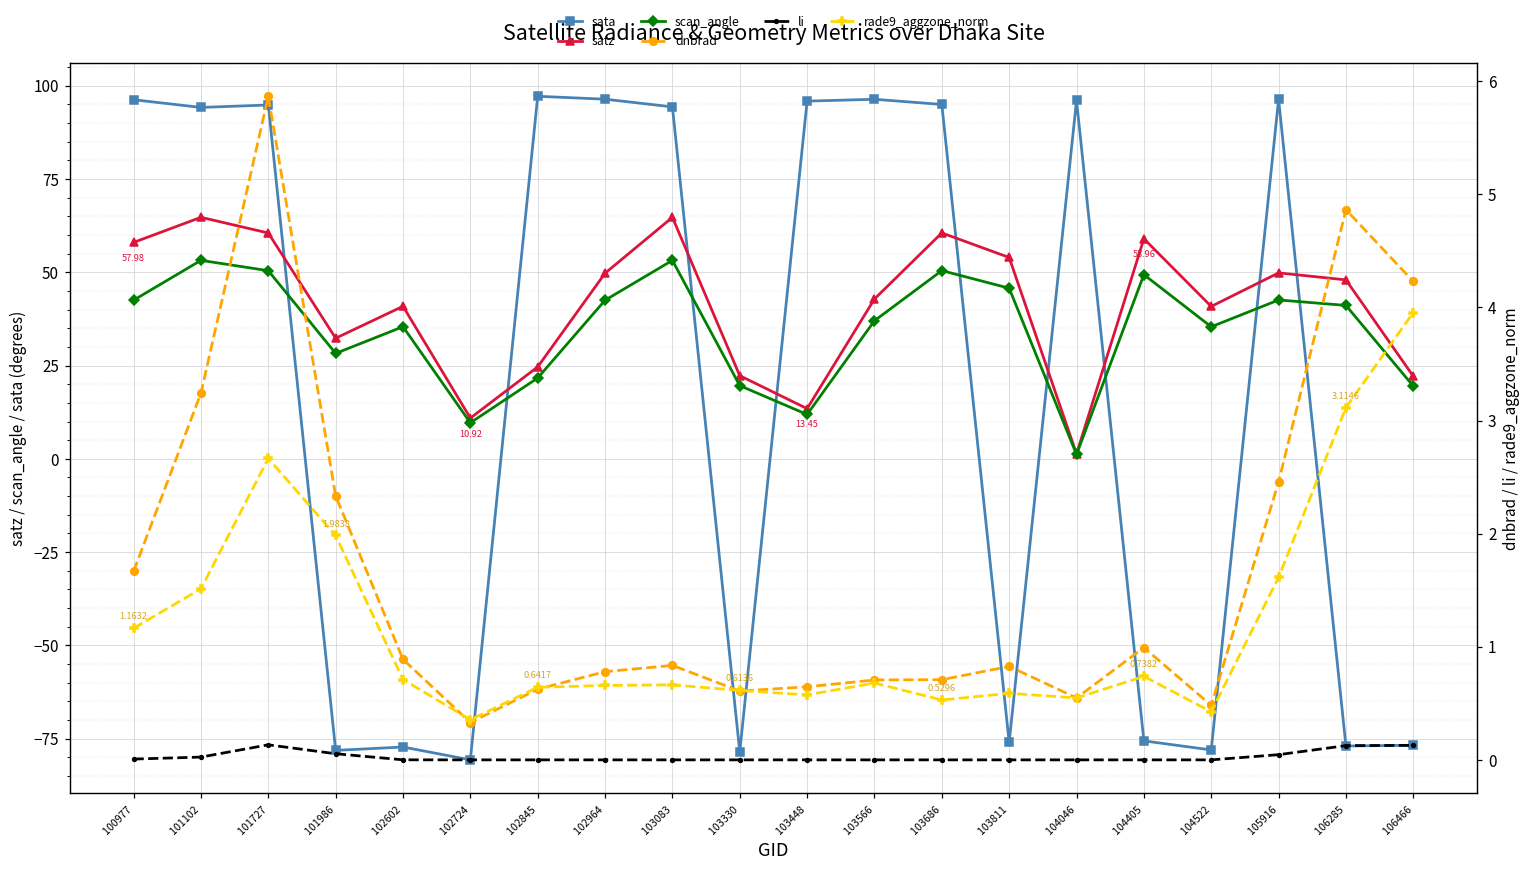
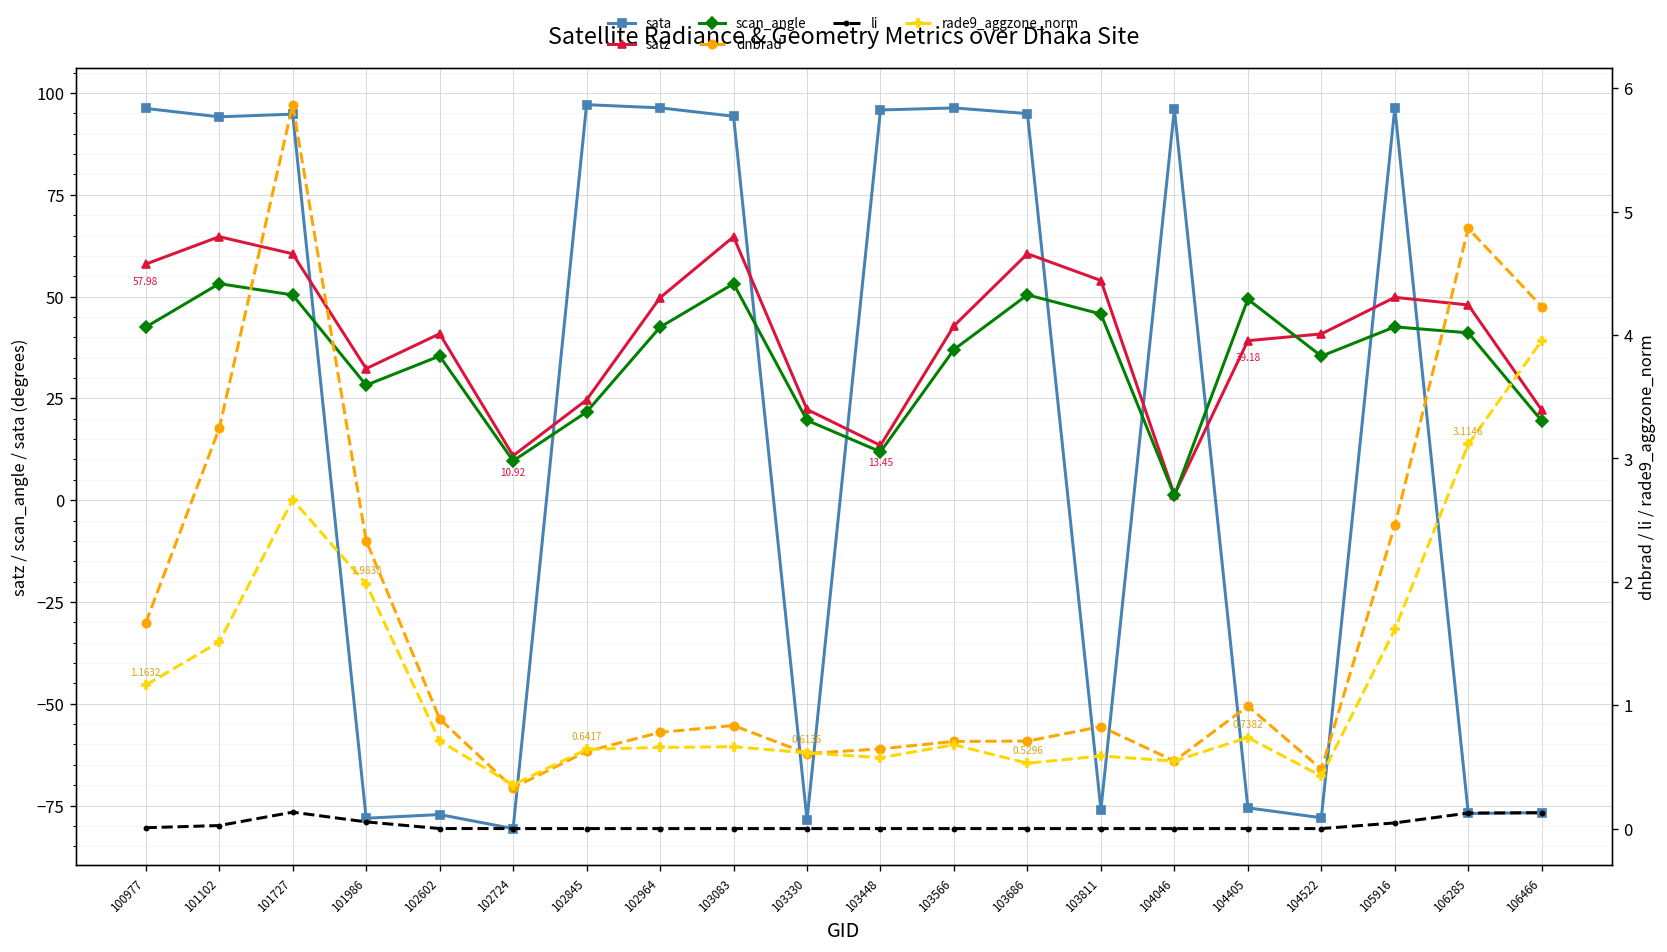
  {
    "satz": {
      "100977": 57.98,
      "102724": 10.92,
      "103448": 13.45,
-     "104405": 58.96
+     "104405": 39.18
    }
  }
